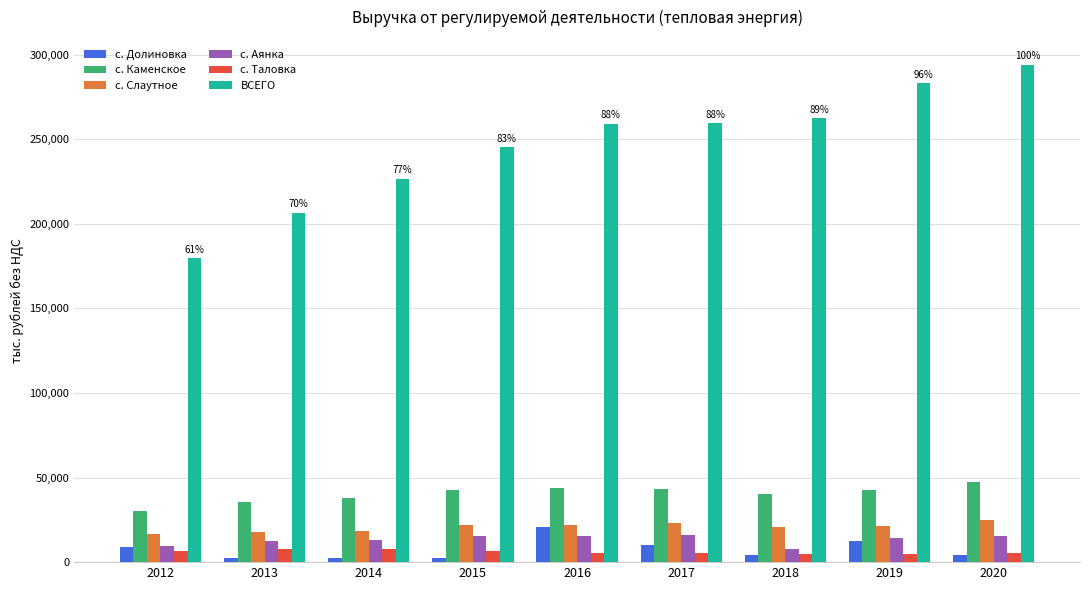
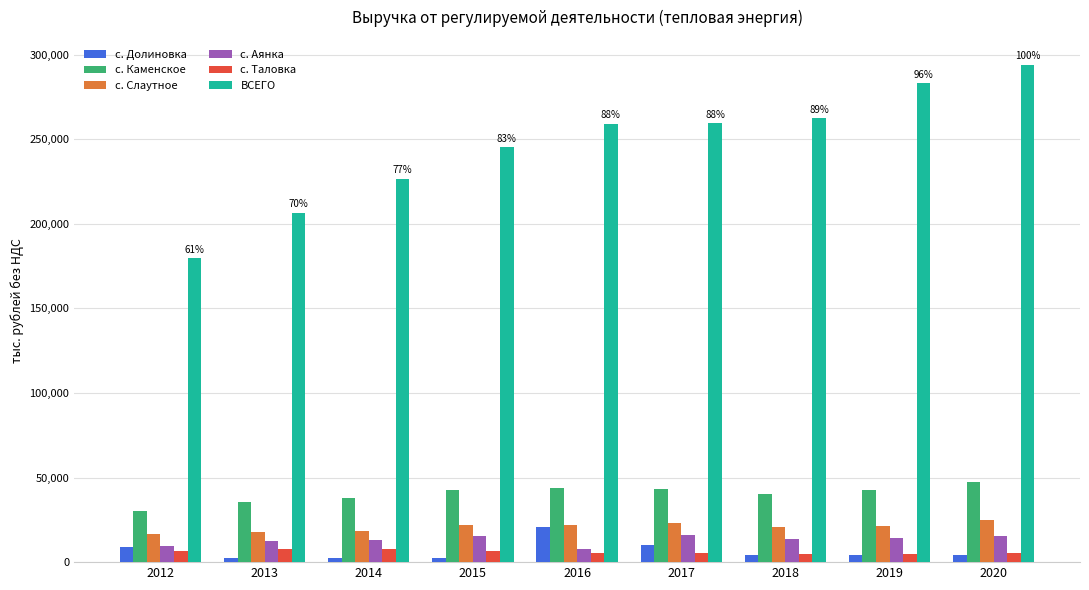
  {
    "с. Долиновка": {
      "2012": "9,000",
      "2013": "2,000",
      "2014": "2,000",
      "2015": "3,000",
      "2016": "21,000",
      "2017": "10,000",
      "2018": "4,000",
-     "2019": "12,000",
+     "2019": "4,000",
      "2020": "4,000"
    },
    "с. Аянка": {
      "2012": "10,000",
      "2013": "13,000",
      "2014": "13,000",
      "2015": "15,000",
-     "2016": "16,000",
+     "2016": "8,000",
      "2017": "16,000",
-     "2018": "8,000",
+     "2018": "14,000",
      "2019": "14,000",
      "2020": "15,000"
    }
  }
